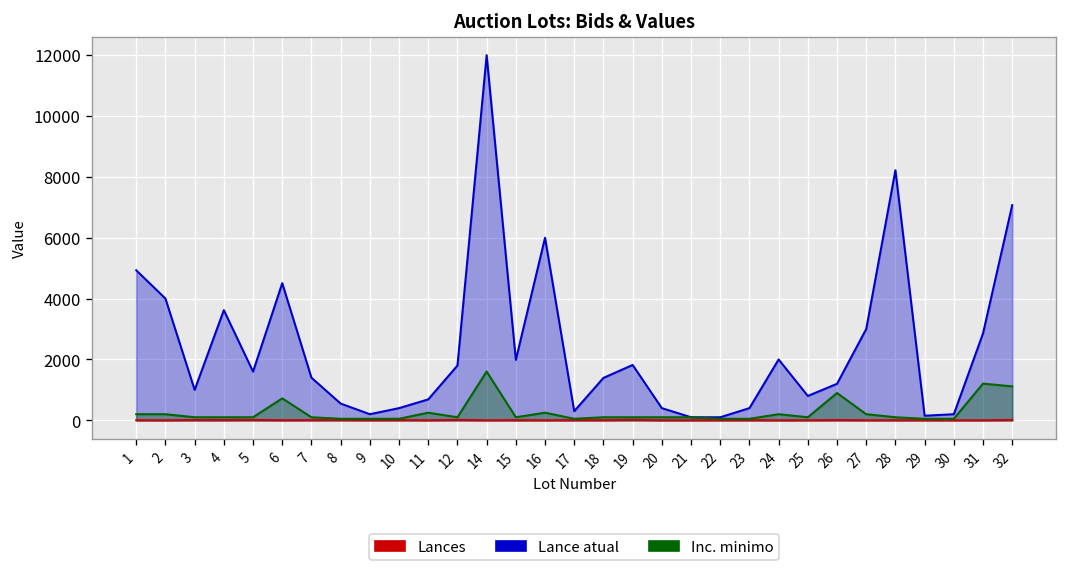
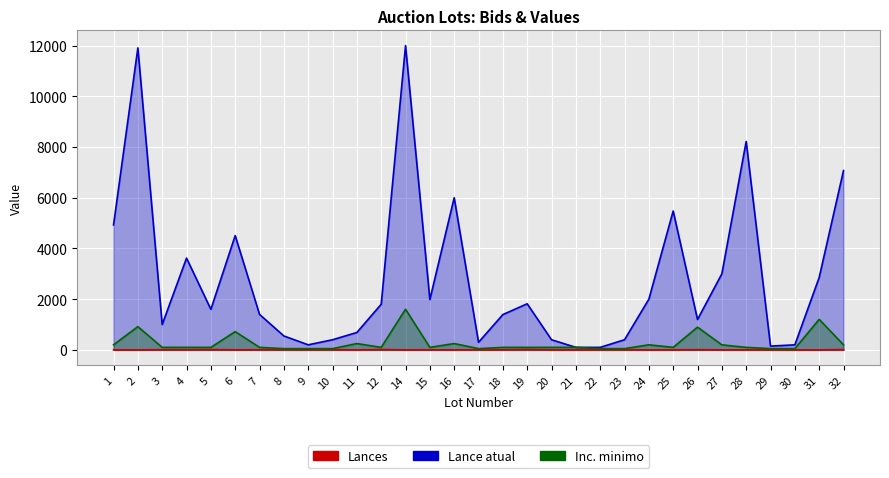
  {
    "Lances": {
      "1": 0,
      "2": 0,
      "6": 0,
      "11": 0,
      "14": 0,
      "16": 0,
      "24": 0,
      "26": 0,
      "27": 0,
      "31": 0,
      "32": 0
    },
    "Lance atual": {
      "1": 4900,
-     "2": 4000,
+     "2": 11900,
      "3": 1000,
      "4": 3600,
      "5": 1600,
      "6": 4500,
      "7": 1400,
      "8": 600,
      "9": 200,
      "10": 400,
      "11": 700,
      "12": 1800,
      "14": 12000,
      "15": 2000,
      "16": 6000,
      "17": 300,
      "18": 1400,
      "19": 1800,
      "20": 400,
      "23": 400,
      "24": 2000,
-     "25": 800,
+     "25": 5500,
      "26": 1200,
      "27": 3000,
      "28": 8200,
      "29": 200,
      "30": 200,
      "31": 2900,
      "32": 7100
    },
    "Inc. minimo": {
      "1": 200,
-     "2": 200,
+     "2": 900,
      "6": 700,
      "11": 300,
      "14": 1600,
      "16": 300,
      "24": 200,
      "26": 900,
      "27": 200,
      "31": 1200,
-     "32": 1100
+     "32": 200
    }
  }
